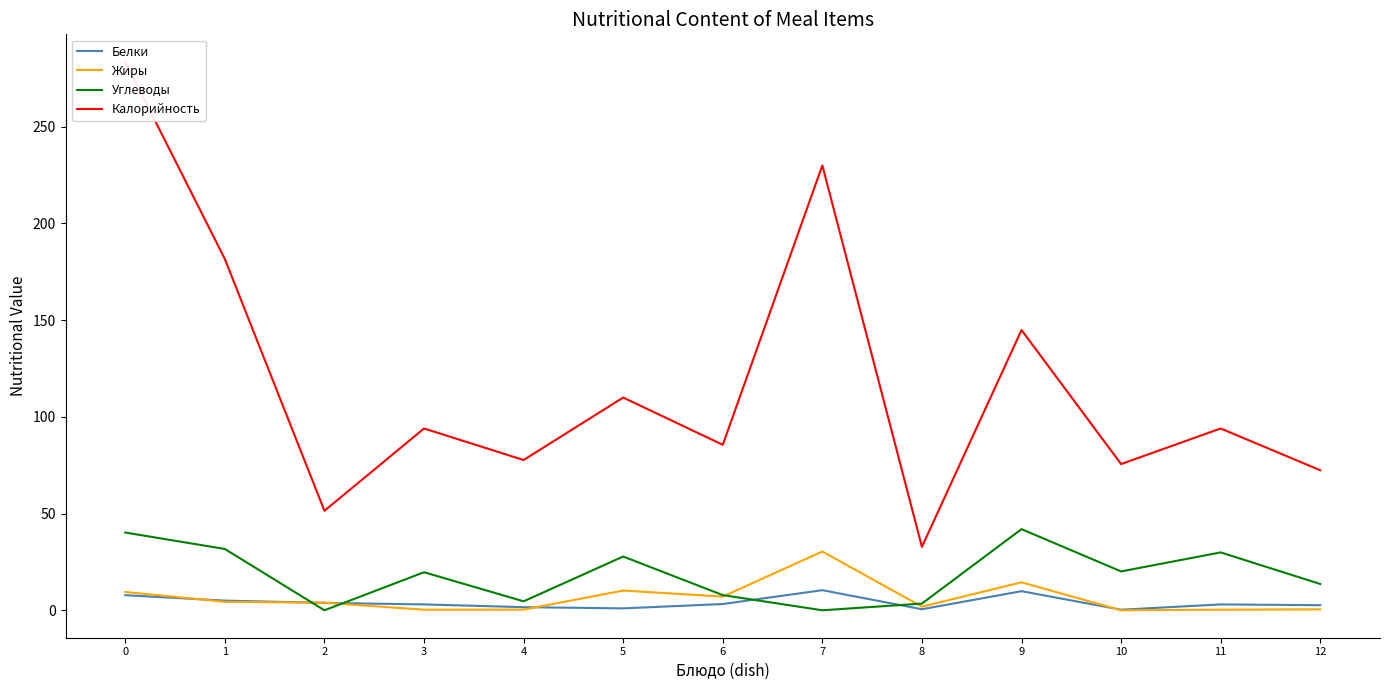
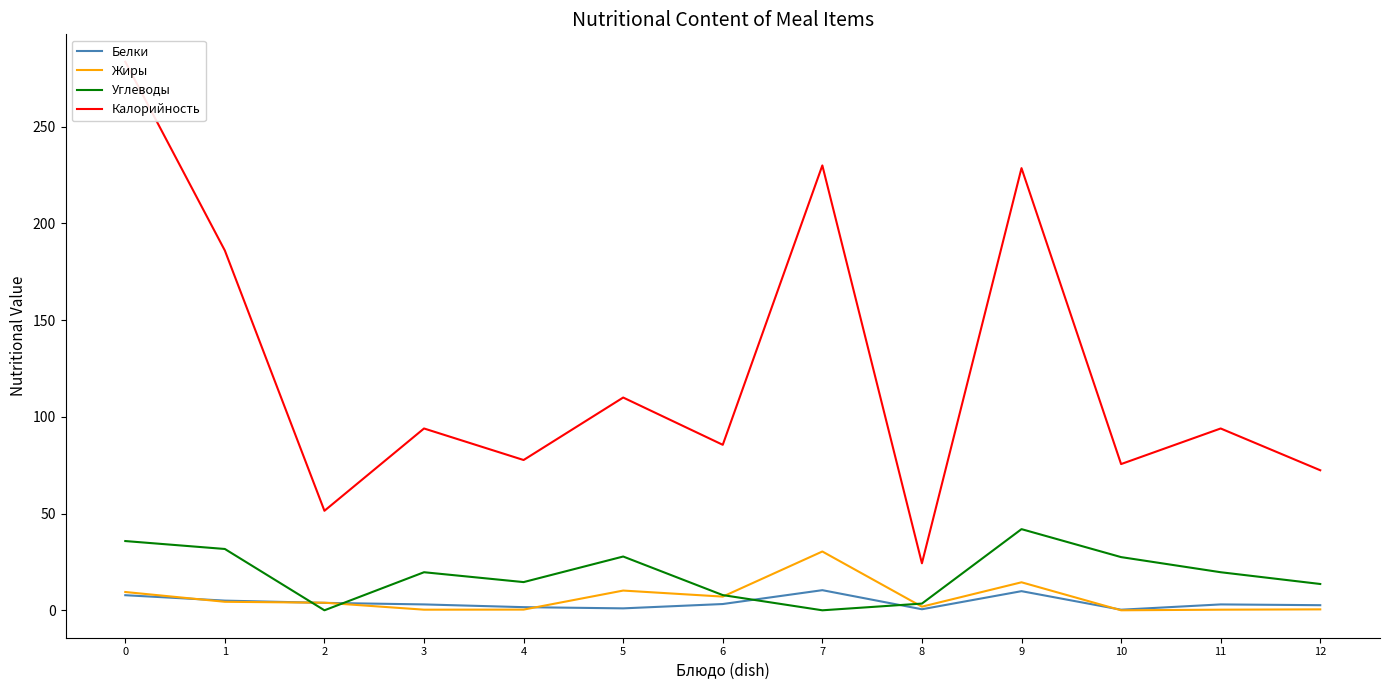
  {
    "Белки": {
      "0": 8,
      "3": 3,
      "5": 1,
      "6": 3,
      "7": 10,
      "8": 1,
      "9": 10,
      "11": 3,
      "12": 3
    },
    "Жиры": {
      "0": 9,
      "3": 0,
      "5": 10,
      "7": 30,
      "8": 2,
      "9": 14,
      "11": 0,
      "12": 0
    },
    "Углеводы": {
-     "0": 40,
+     "0": 36,
      "1": 32,
      "2": 0,
      "3": 20,
-     "4": 5,
+     "4": 15,
      "5": 28,
      "7": 0,
      "8": 3,
      "9": 42,
-     "10": 20,
-     "11": 30,
+     "10": 28,
+     "11": 20,
      "12": 14
    },
    "Калорийность": {
-     "1": 182,
+     "1": 186,
      "2": 51,
      "3": 94,
      "4": 78,
      "5": 110,
      "6": 86,
      "7": 230,
-     "8": 33,
-     "9": 145,
+     "8": 24,
+     "9": 229,
      "10": 76,
      "11": 94,
      "12": 72
    }
  }
